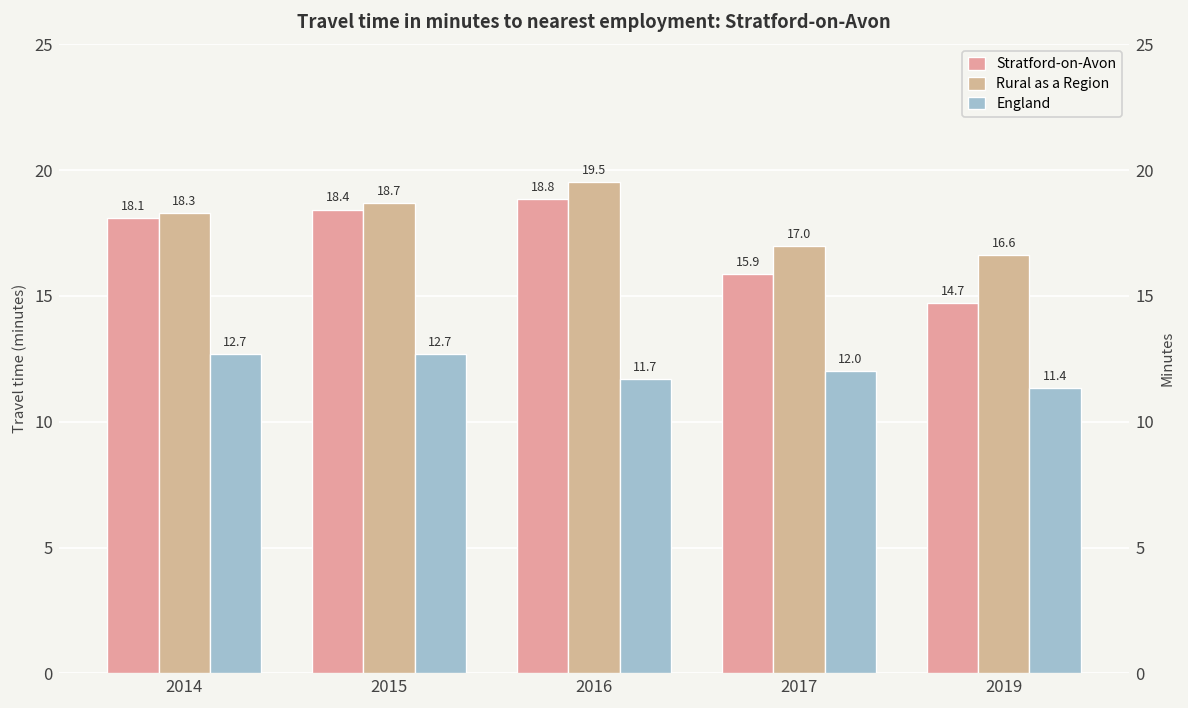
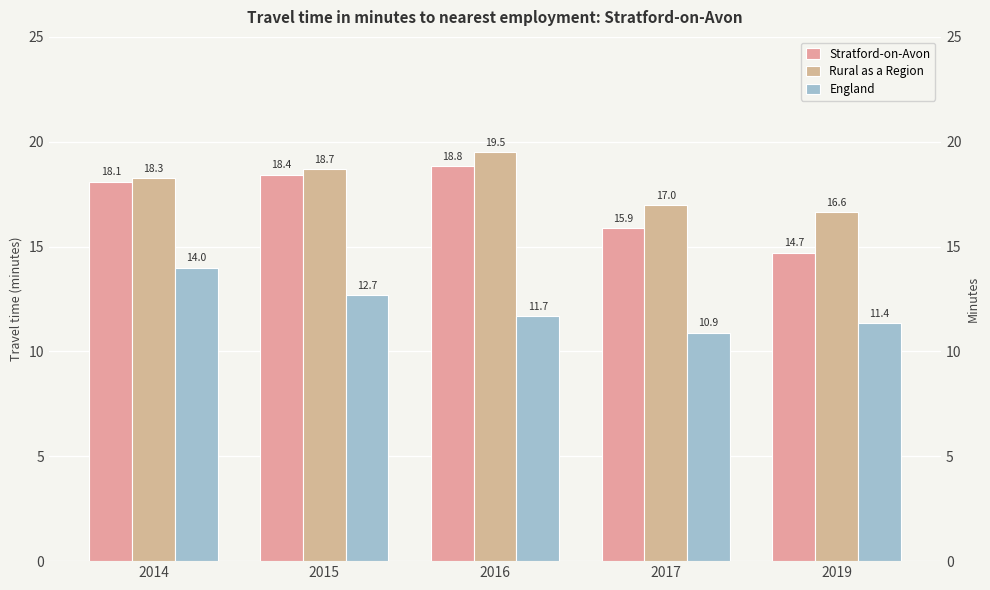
  {
    "England": {
-     "2014": 12.7,
+     "2014": 14.0,
      "2015": 12.7,
      "2016": 11.7,
-     "2017": 12.0,
+     "2017": 10.9,
      "2019": 11.4
    }
  }
